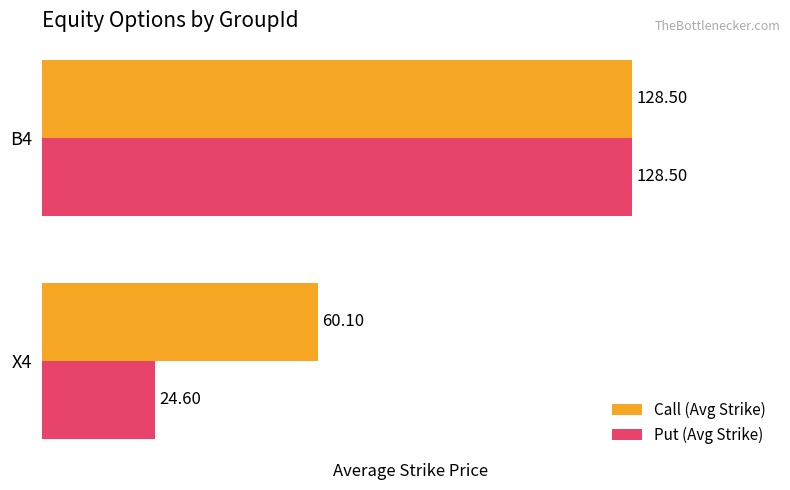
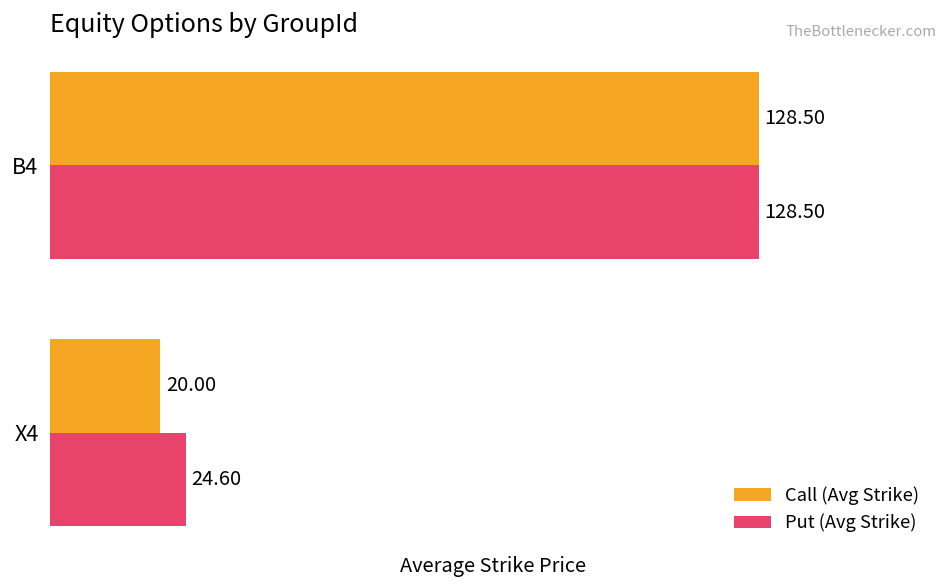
  {
    "Call (Avg Strike)": {
      "B4": 128.50,
-     "X4": 60.10
+     "X4": 20.00
    },
    "Put (Avg Strike)": {
      "B4": 128.50,
      "X4": 24.60
    }
  }
